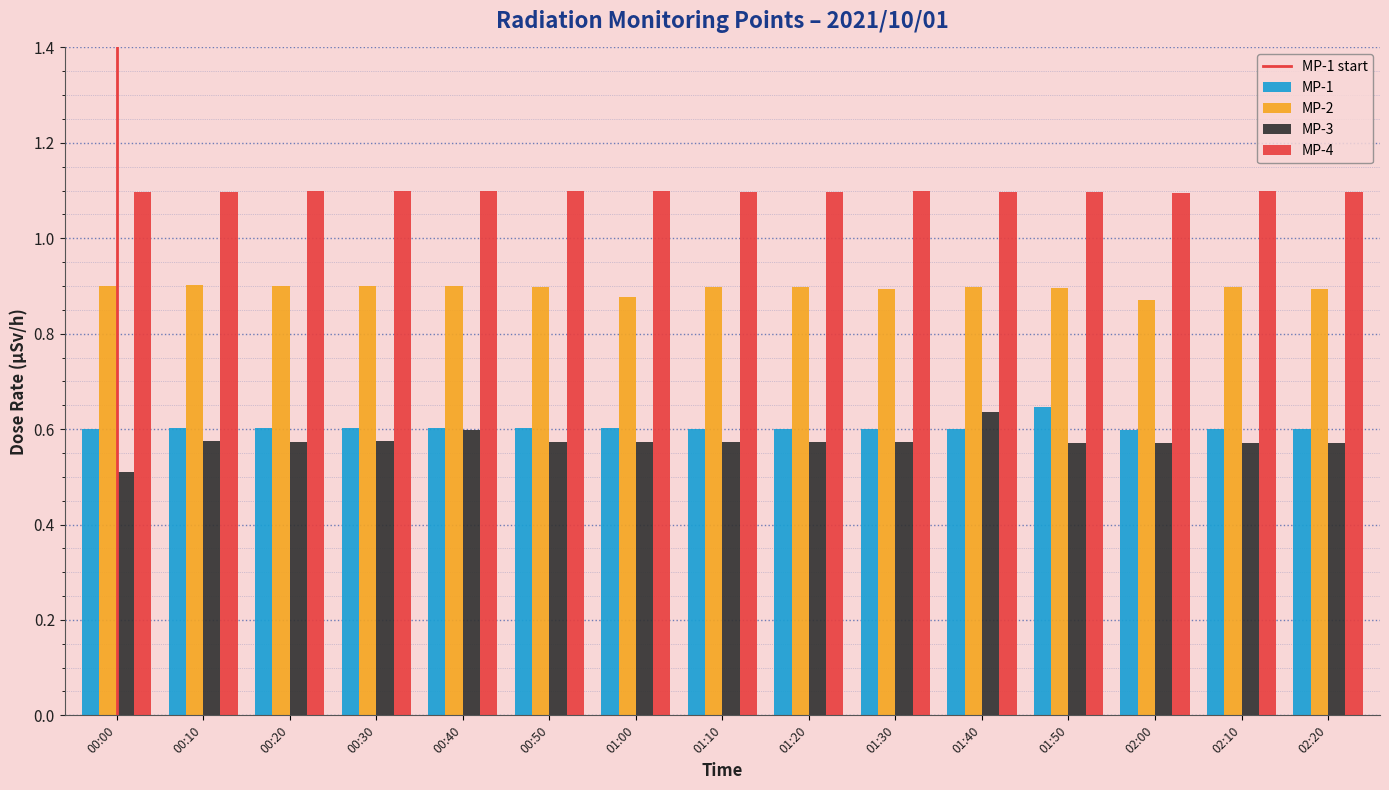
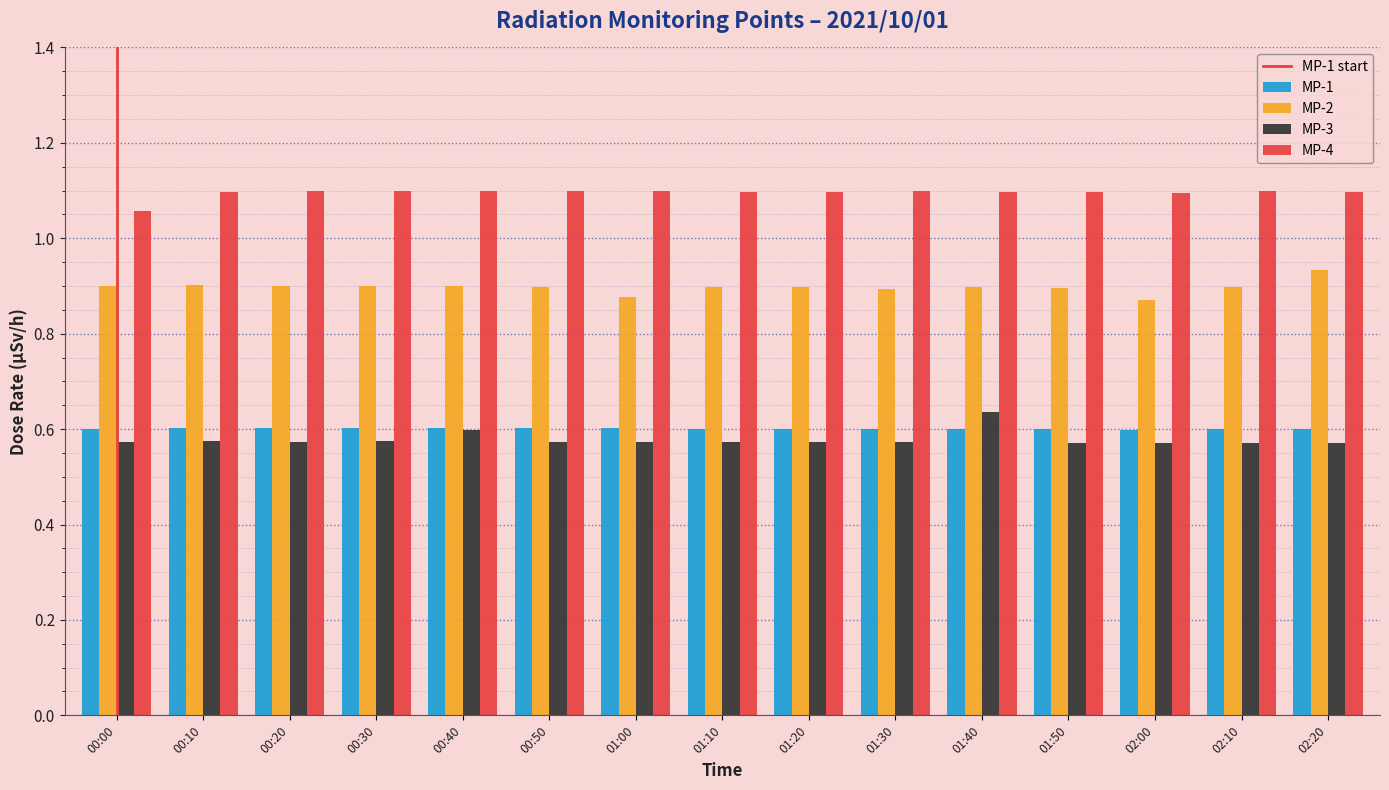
  {
    "MP-1": {
      "00:00": 0.60,
      "00:10": 0.60,
      "00:20": 0.60,
      "00:30": 0.60,
      "00:40": 0.60,
      "00:50": 0.60,
      "01:00": 0.60,
      "01:10": 0.60,
      "01:20": 0.60,
      "01:30": 0.60,
      "01:40": 0.60,
-     "01:50": 0.65,
+     "01:50": 0.60,
      "02:00": 0.60,
      "02:10": 0.60,
      "02:20": 0.60
    },
    "MP-2": {
      "00:00": 0.90,
      "00:10": 0.90,
      "00:20": 0.90,
      "00:30": 0.90,
      "00:40": 0.90,
      "00:50": 0.90,
      "01:00": 0.88,
      "01:10": 0.90,
      "01:20": 0.90,
      "01:30": 0.89,
      "01:40": 0.90,
      "01:50": 0.90,
      "02:00": 0.87,
      "02:10": 0.90,
-     "02:20": 0.89
+     "02:20": 0.93
    },
    "MP-3": {
-     "00:00": 0.51,
+     "00:00": 0.57,
      "00:10": 0.58,
      "00:20": 0.57,
      "00:30": 0.58,
      "00:40": 0.60,
      "00:50": 0.57,
      "01:00": 0.57,
      "01:10": 0.57,
      "01:20": 0.57,
      "01:30": 0.57,
      "01:40": 0.64,
      "01:50": 0.57,
      "02:00": 0.57,
      "02:10": 0.57,
      "02:20": 0.57
    },
    "MP-4": {
-     "00:00": 1.10,
+     "00:00": 1.06,
      "00:10": 1.10,
      "00:20": 1.10,
      "00:30": 1.10,
      "00:40": 1.10,
      "00:50": 1.10,
      "01:00": 1.10,
      "01:10": 1.10,
      "01:20": 1.10,
      "01:30": 1.10,
      "01:40": 1.10,
      "01:50": 1.10,
      "02:00": 1.10,
      "02:10": 1.10,
      "02:20": 1.10
    }
  }
